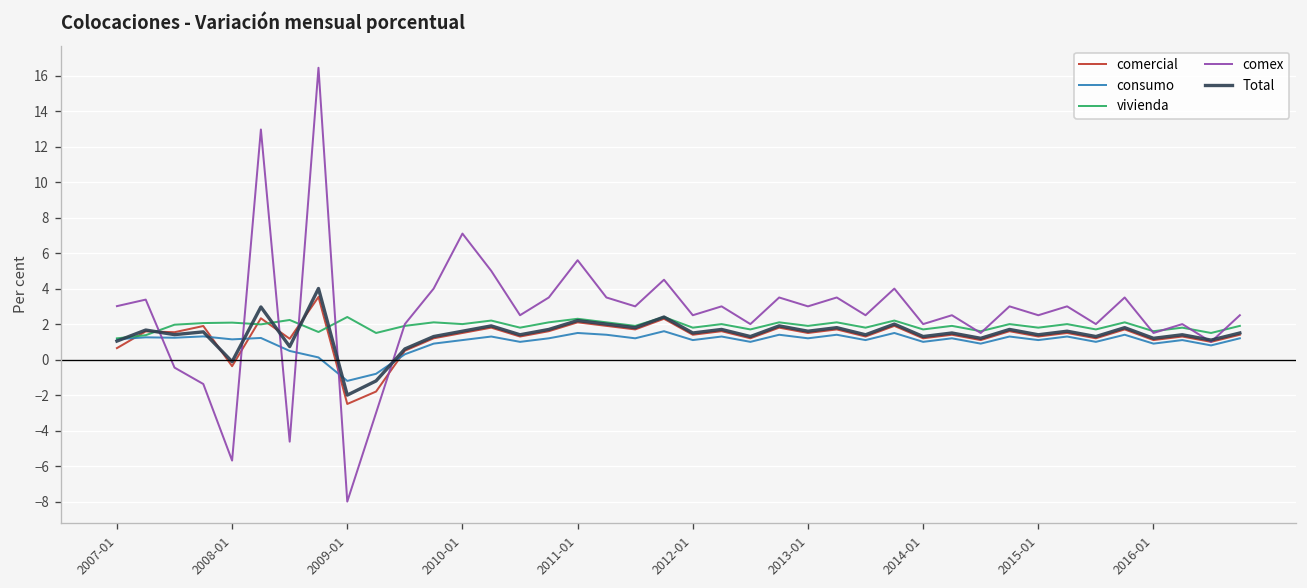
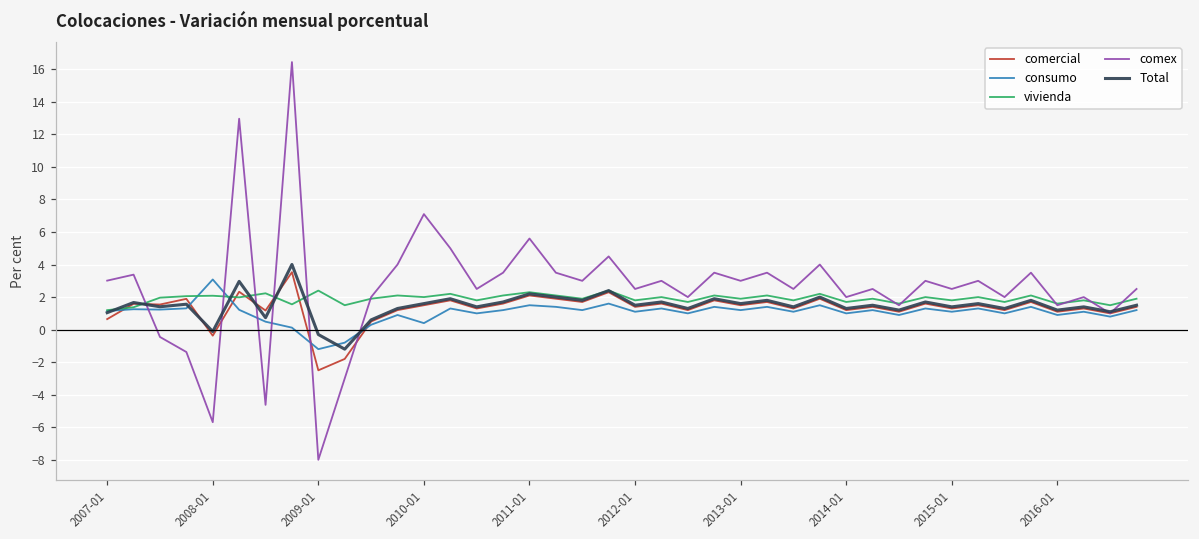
  {
    "comercial": {
      "2007-01": 0.6,
      "2008-01": -0.4,
      "2009-01": -2.5
    },
    "consumo": {
-     "2008-01": 1.1,
+     "2008-01": 3.1,
      "2009-01": -1.2,
-     "2010-01": 1.1,
+     "2010-01": 0.4,
      "2011-01": 1.5,
      "2012-01": 1.1,
      "2013-01": 1.2,
      "2014-01": 1.0,
      "2015-01": 1.1,
      "2016-01": 0.9
    },
    "vivienda": {
      "2008-01": 2.1,
      "2009-01": 2.4,
      "2010-01": 2.0,
      "2012-01": 1.8,
      "2013-01": 1.9,
      "2014-01": 1.7,
      "2015-01": 1.8
    },
    "comex": {
      "2007-01": 3.0,
      "2008-01": -5.7,
      "2009-01": -8.0,
      "2010-01": 7.1,
      "2011-01": 5.6,
      "2012-01": 2.5,
      "2013-01": 3.0,
      "2014-01": 2.0,
      "2015-01": 2.5
    },
    "Total": {
      "2008-01": -0.1,
-     "2009-01": -2.0
+     "2009-01": -0.3
    }
  }
